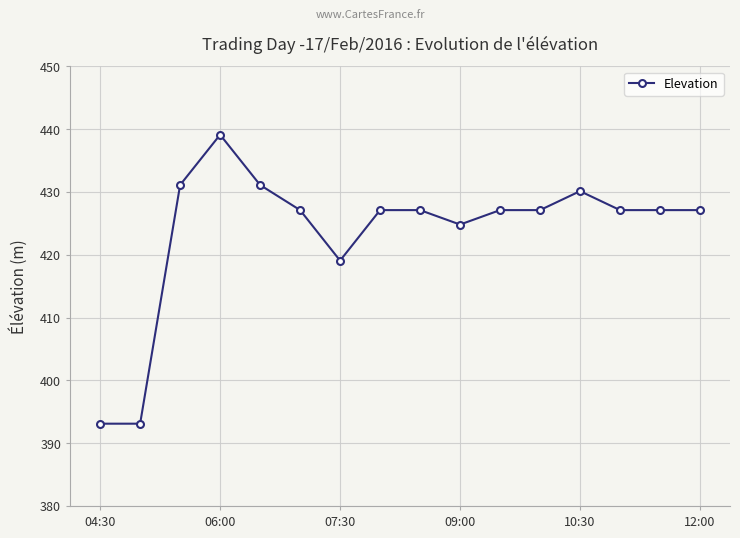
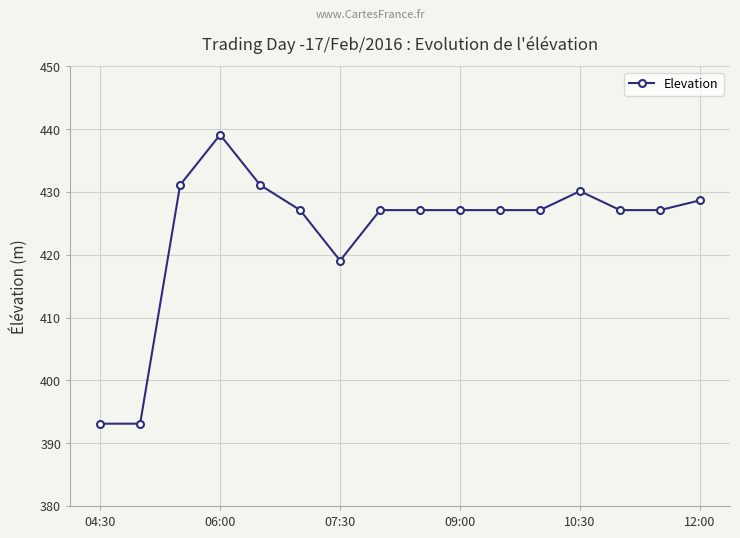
  {
    "04:30": 393,
    "06:00": 439,
    "07:30": 419,
-   "09:00": 425,
+   "09:00": 427,
    "10:30": 430,
-   "12:00": 427
+   "12:00": 429
  }
